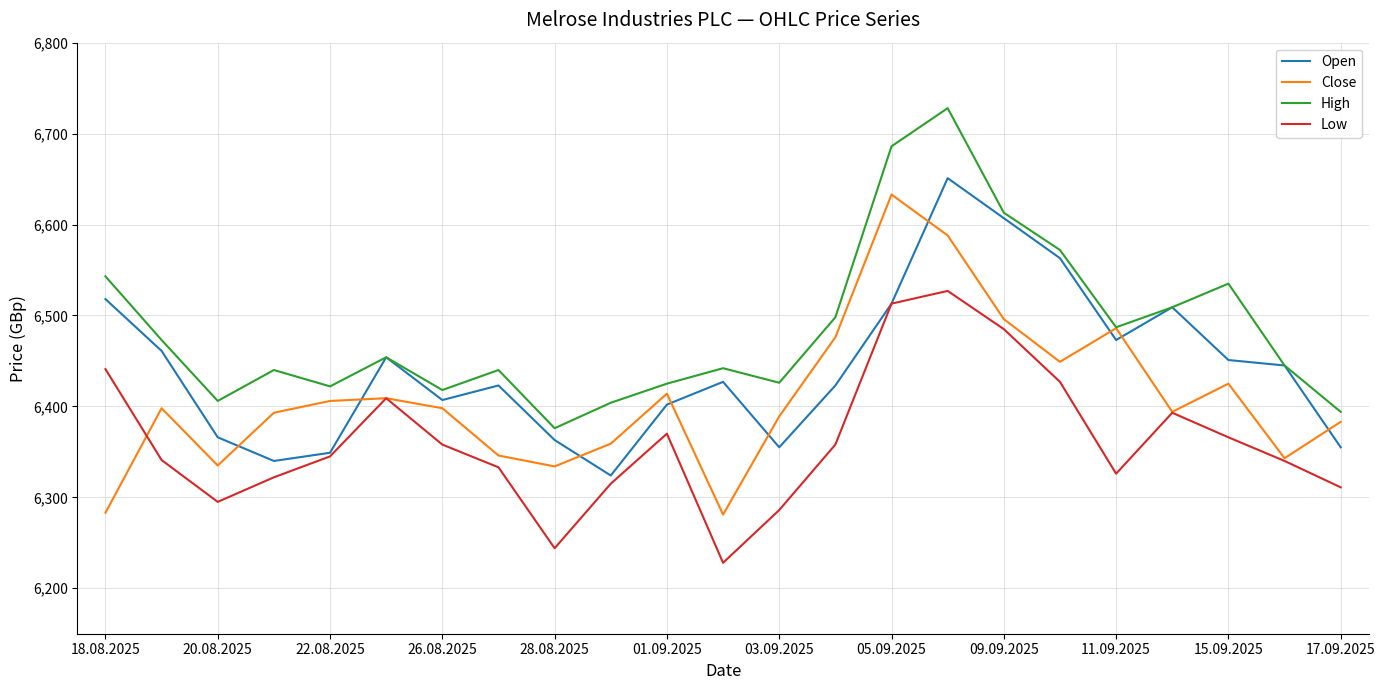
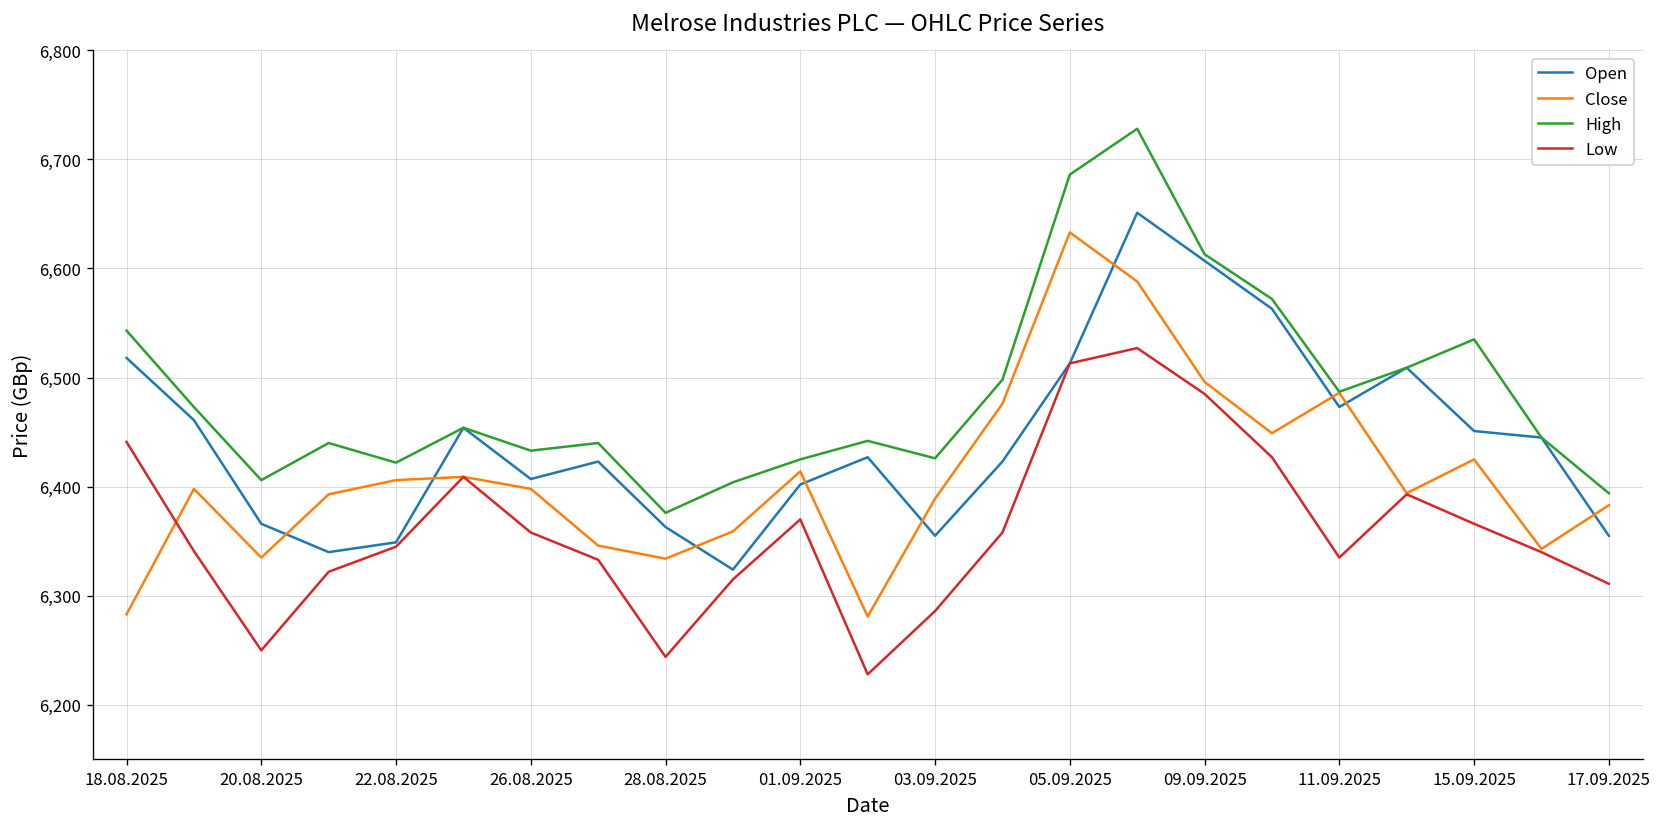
  {
    "Open": {
      "18.08.2025": "6,520",
      "20.08.2025": "6,370",
      "22.08.2025": "6,350",
      "26.08.2025": "6,410",
      "28.08.2025": "6,360",
      "01.09.2025": "6,400",
      "03.09.2025": "6,360",
      "09.09.2025": "6,610",
      "11.09.2025": "6,470",
      "15.09.2025": "6,450",
      "17.09.2025": "6,360"
    },
    "Close": {
      "18.08.2025": "6,280",
      "20.08.2025": "6,340",
      "22.08.2025": "6,410",
      "26.08.2025": "6,400",
      "28.08.2025": "6,330",
      "01.09.2025": "6,410",
      "03.09.2025": "6,390",
      "05.09.2025": "6,630",
      "09.09.2025": "6,500",
      "15.09.2025": "6,430",
      "17.09.2025": "6,380"
    },
    "High": {
      "18.08.2025": "6,540",
      "20.08.2025": "6,410",
      "22.08.2025": "6,420",
-     "26.08.2025": "6,420",
+     "26.08.2025": "6,430",
      "28.08.2025": "6,380",
      "01.09.2025": "6,430",
      "03.09.2025": "6,430",
      "05.09.2025": "6,690",
      "09.09.2025": "6,610",
      "15.09.2025": "6,540",
      "17.09.2025": "6,390"
    },
    "Low": {
      "18.08.2025": "6,440",
-     "20.08.2025": "6,300",
+     "20.08.2025": "6,250",
      "22.08.2025": "6,350",
      "26.08.2025": "6,360",
      "28.08.2025": "6,240",
      "01.09.2025": "6,370",
      "03.09.2025": "6,290",
      "09.09.2025": "6,490",
-     "11.09.2025": "6,330",
+     "11.09.2025": "6,340",
      "15.09.2025": "6,370",
      "17.09.2025": "6,310"
    }
  }
